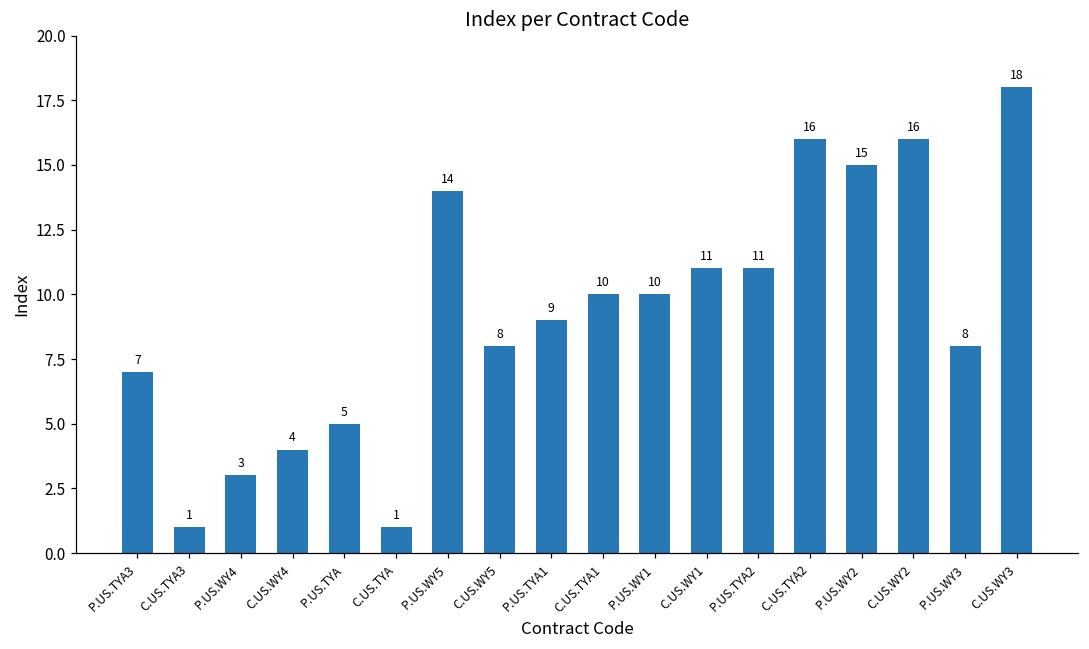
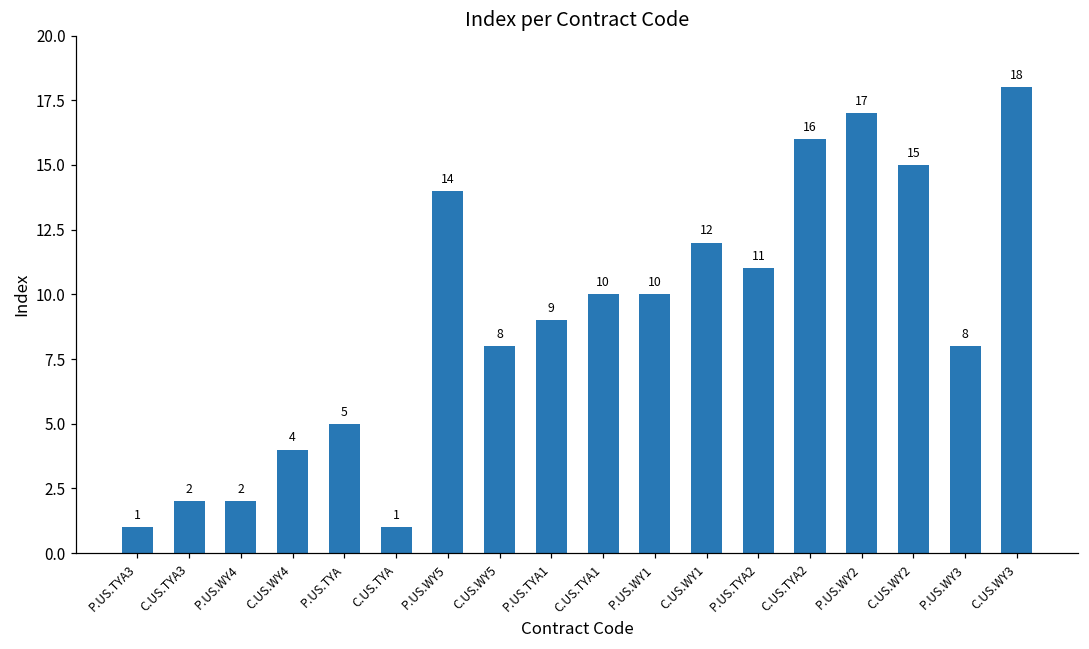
  {
-   "P.US.TYA3": 7,
-   "C.US.TYA3": 1,
-   "P.US.WY4": 3,
+   "P.US.TYA3": 1,
+   "C.US.TYA3": 2,
+   "P.US.WY4": 2,
    "C.US.WY4": 4,
    "P.US.TYA": 5,
    "C.US.TYA": 1,
    "P.US.WY5": 14,
    "C.US.WY5": 8,
    "P.US.TYA1": 9,
    "C.US.TYA1": 10,
    "P.US.WY1": 10,
-   "C.US.WY1": 11,
+   "C.US.WY1": 12,
    "P.US.TYA2": 11,
    "C.US.TYA2": 16,
-   "P.US.WY2": 15,
-   "C.US.WY2": 16,
+   "P.US.WY2": 17,
+   "C.US.WY2": 15,
    "P.US.WY3": 8,
    "C.US.WY3": 18
  }
